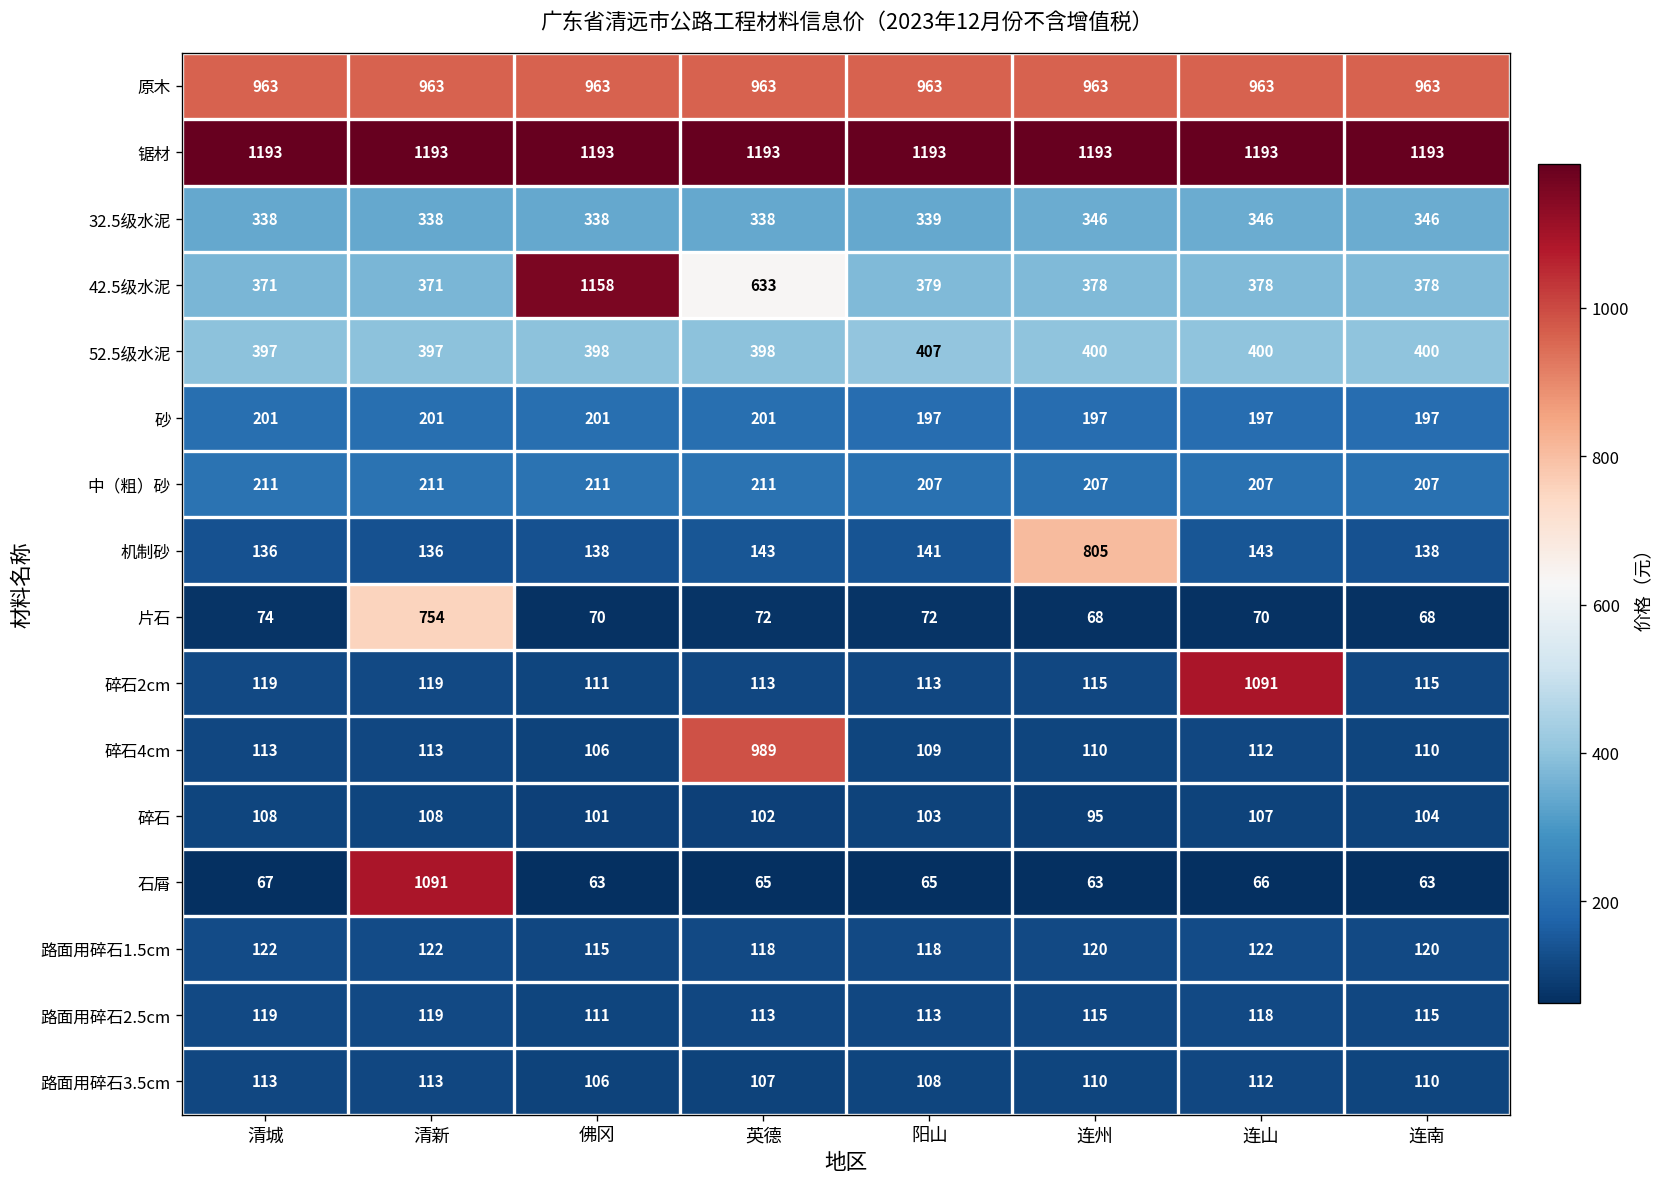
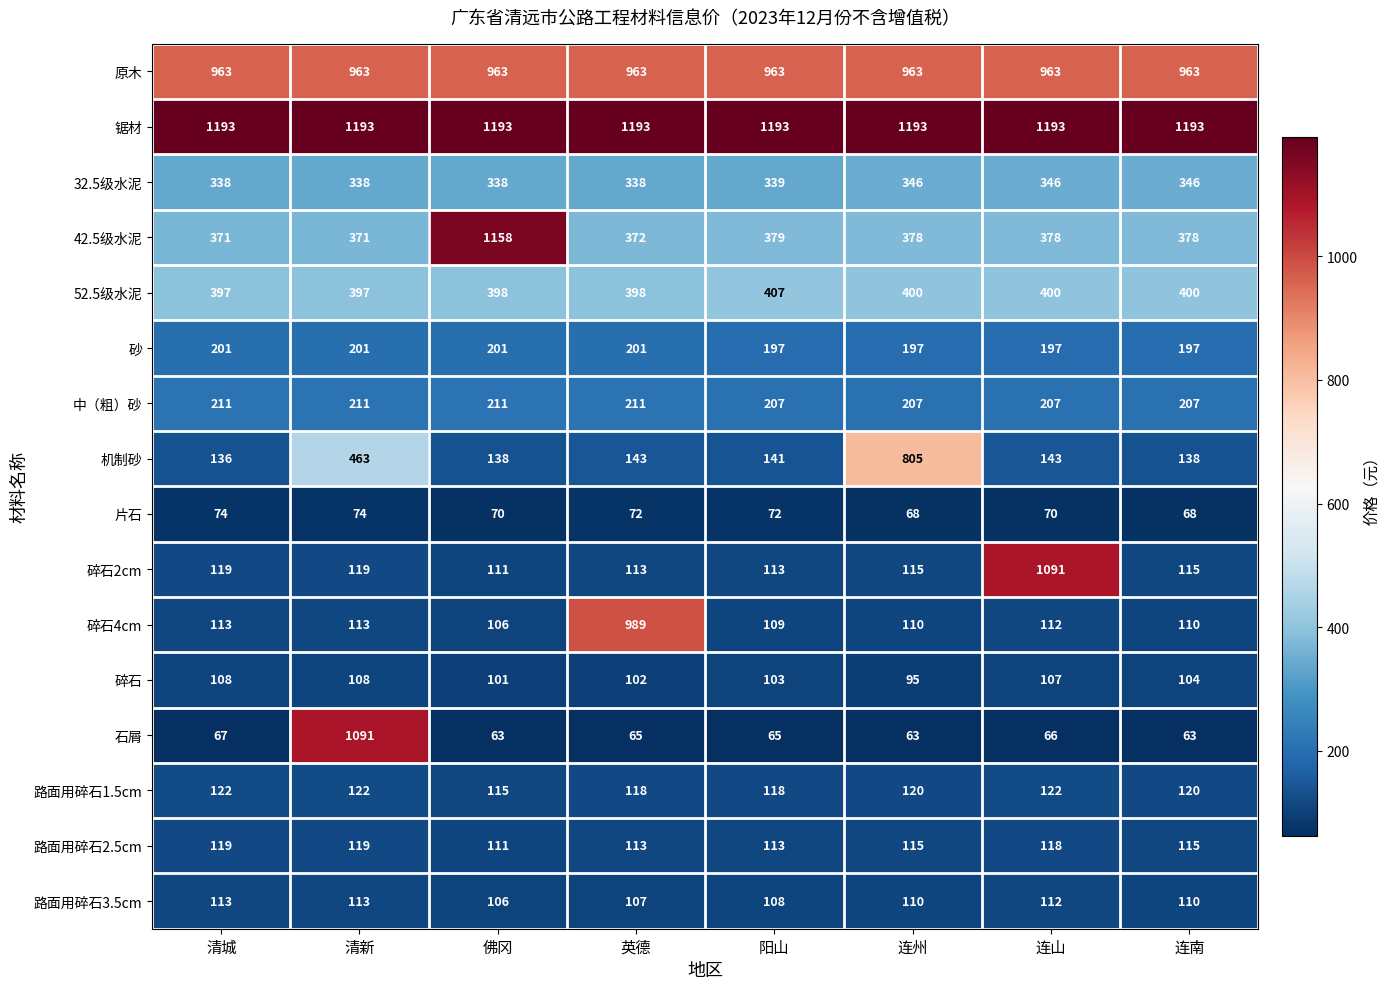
  {
    "原木": {
      "清城": 963,
      "清新": 963,
      "佛冈": 963,
      "英德": 963,
      "阳山": 963,
      "连州": 963,
      "连山": 963,
      "连南": 963
    },
    "锯材": {
      "清城": 1193,
      "清新": 1193,
      "佛冈": 1193,
      "英德": 1193,
      "阳山": 1193,
      "连州": 1193,
      "连山": 1193,
      "连南": 1193
    },
    "32.5级水泥": {
      "清城": 338,
      "清新": 338,
      "佛冈": 338,
      "英德": 338,
      "阳山": 339,
      "连州": 346,
      "连山": 346,
      "连南": 346
    },
    "42.5级水泥": {
      "清城": 371,
      "清新": 371,
      "佛冈": 1158,
-     "英德": 633,
+     "英德": 372,
      "阳山": 379,
      "连州": 378,
      "连山": 378,
      "连南": 378
    },
    "52.5级水泥": {
      "清城": 397,
      "清新": 397,
      "佛冈": 398,
      "英德": 398,
      "阳山": 407,
      "连州": 400,
      "连山": 400,
      "连南": 400
    },
    "砂": {
      "清城": 201,
      "清新": 201,
      "佛冈": 201,
      "英德": 201,
      "阳山": 197,
      "连州": 197,
      "连山": 197,
      "连南": 197
    },
    "中（粗）砂": {
      "清城": 211,
      "清新": 211,
      "佛冈": 211,
      "英德": 211,
      "阳山": 207,
      "连州": 207,
      "连山": 207,
      "连南": 207
    },
    "机制砂": {
      "清城": 136,
-     "清新": 136,
+     "清新": 463,
      "佛冈": 138,
      "英德": 143,
      "阳山": 141,
      "连州": 805,
      "连山": 143,
      "连南": 138
    },
    "片石": {
      "清城": 74,
-     "清新": 754,
+     "清新": 74,
      "佛冈": 70,
      "英德": 72,
      "阳山": 72,
      "连州": 68,
      "连山": 70,
      "连南": 68
    },
    "碎石2cm": {
      "清城": 119,
      "清新": 119,
      "佛冈": 111,
      "英德": 113,
      "阳山": 113,
      "连州": 115,
      "连山": 1091,
      "连南": 115
    },
    "碎石4cm": {
      "清城": 113,
      "清新": 113,
      "佛冈": 106,
      "英德": 989,
      "阳山": 109,
      "连州": 110,
      "连山": 112,
      "连南": 110
    },
    "碎石": {
      "清城": 108,
      "清新": 108,
      "佛冈": 101,
      "英德": 102,
      "阳山": 103,
      "连州": 95,
      "连山": 107,
      "连南": 104
    },
    "石屑": {
      "清城": 67,
      "清新": 1091,
      "佛冈": 63,
      "英德": 65,
      "阳山": 65,
      "连州": 63,
      "连山": 66,
      "连南": 63
    },
    "路面用碎石1.5cm": {
      "清城": 122,
      "清新": 122,
      "佛冈": 115,
      "英德": 118,
      "阳山": 118,
      "连州": 120,
      "连山": 122,
      "连南": 120
    },
    "路面用碎石2.5cm": {
      "清城": 119,
      "清新": 119,
      "佛冈": 111,
      "英德": 113,
      "阳山": 113,
      "连州": 115,
      "连山": 118,
      "连南": 115
    },
    "路面用碎石3.5cm": {
      "清城": 113,
      "清新": 113,
      "佛冈": 106,
      "英德": 107,
      "阳山": 108,
      "连州": 110,
      "连山": 112,
      "连南": 110
    }
  }
